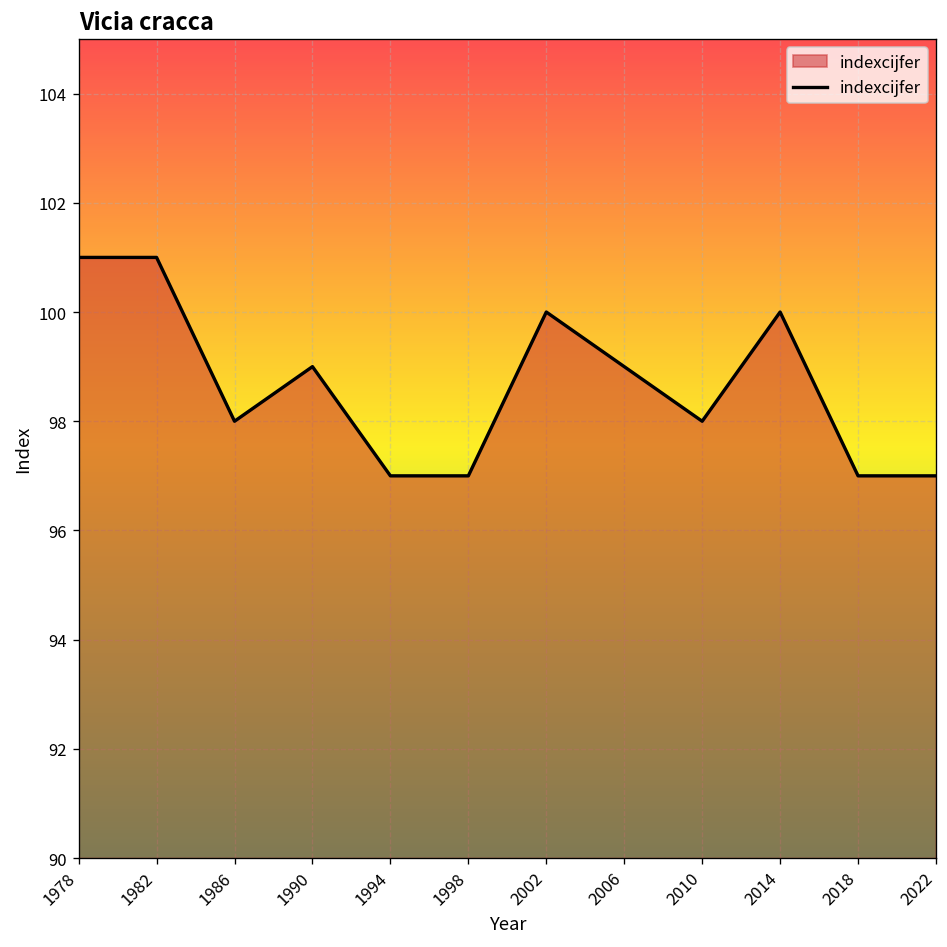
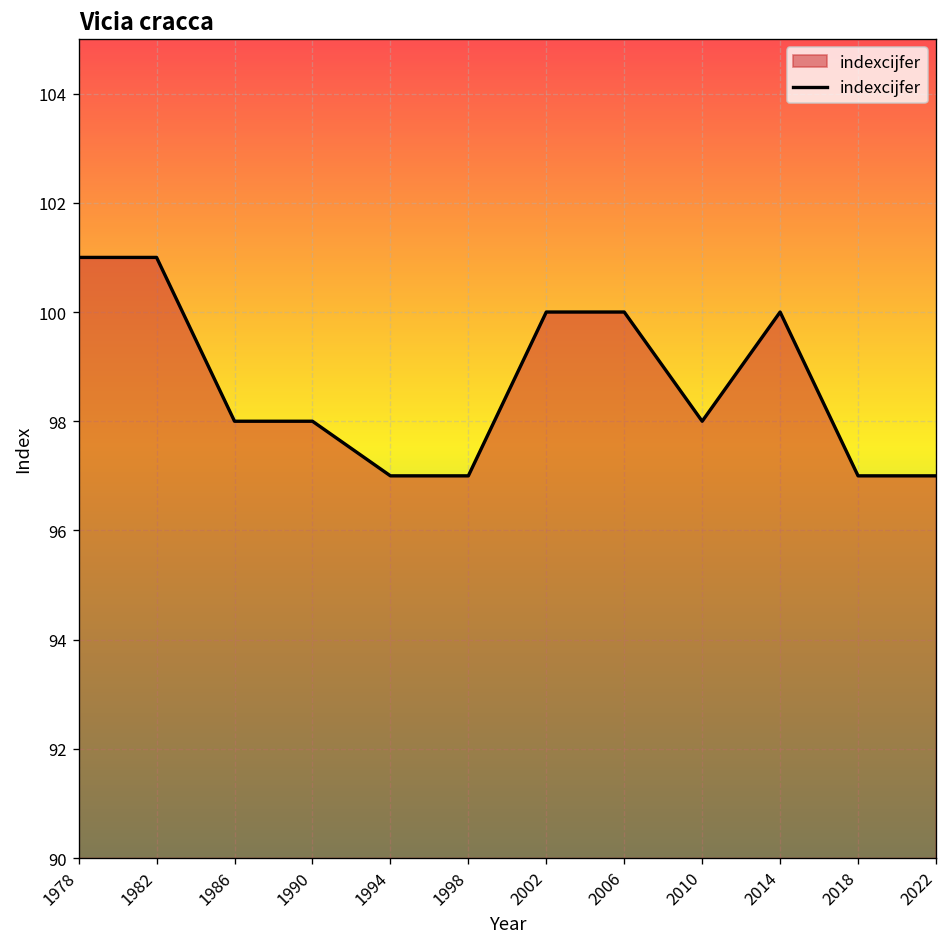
  {
    "1978": 101,
    "1982": 101,
    "1986": 98,
-   "1990": 99,
+   "1990": 98,
    "1994": 97,
    "1998": 97,
    "2002": 100,
-   "2006": 99,
+   "2006": 100,
    "2010": 98,
    "2014": 100,
    "2018": 97,
    "2022": 97
  }
